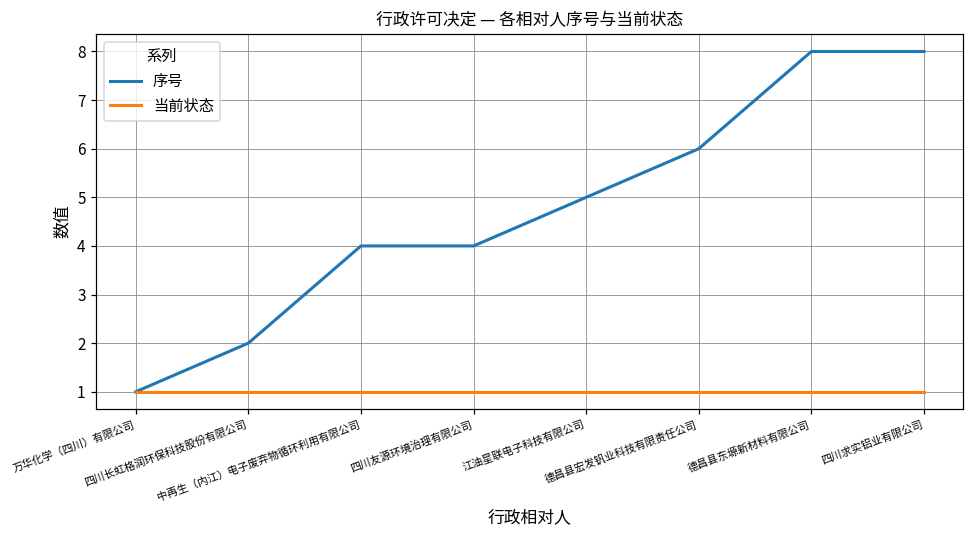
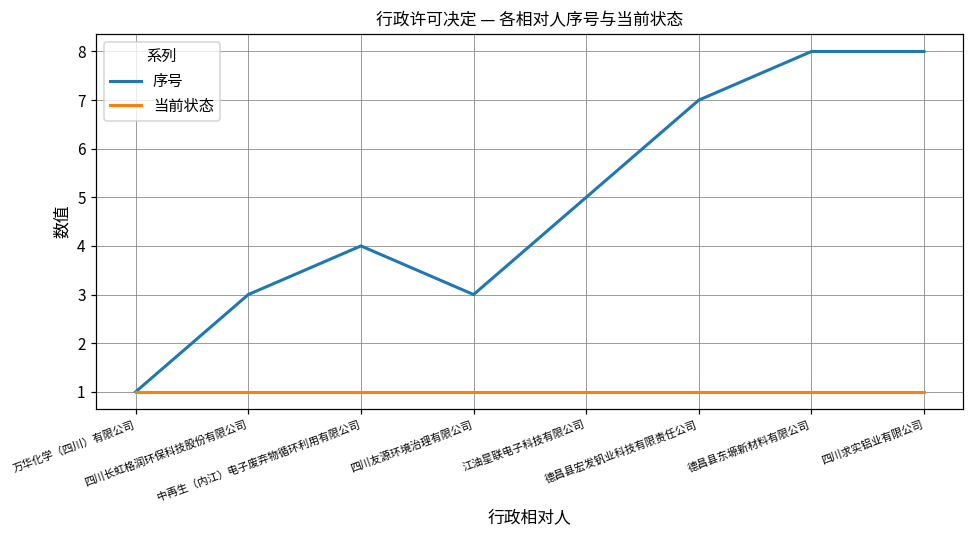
  {
    "序号": {
-     "四川长虹格润环保科技股份有限公司": 2,
+     "四川长虹格润环保科技股份有限公司": 3,
      "中再生（内江）电子废弃物循环利用有限公司": 4,
-     "四川友源环境治理有限公司": 4,
+     "四川友源环境治理有限公司": 3,
      "江油星联电子科技有限公司": 5,
-     "德昌县宏发钒业科技有限责任公司": 6,
+     "德昌县宏发钒业科技有限责任公司": 7,
      "德昌县东塬新材料有限公司": 8,
      "四川求实铝业有限公司": 8
    },
    "当前状态": {
      "四川长虹格润环保科技股份有限公司": 1,
      "中再生（内江）电子废弃物循环利用有限公司": 1,
      "四川友源环境治理有限公司": 1,
      "江油星联电子科技有限公司": 1,
      "德昌县宏发钒业科技有限责任公司": 1,
      "德昌县东塬新材料有限公司": 1,
      "四川求实铝业有限公司": 1
    }
  }
